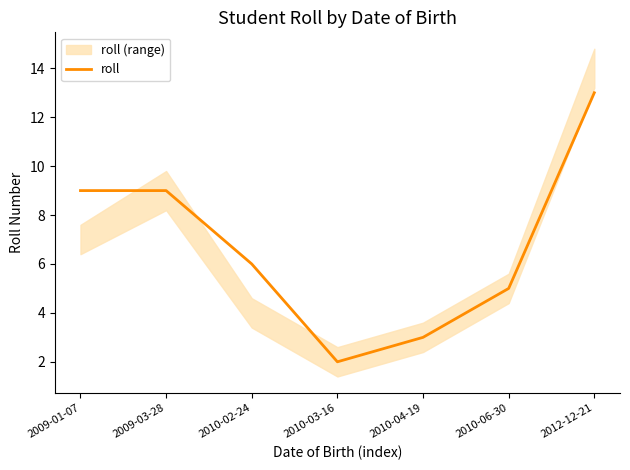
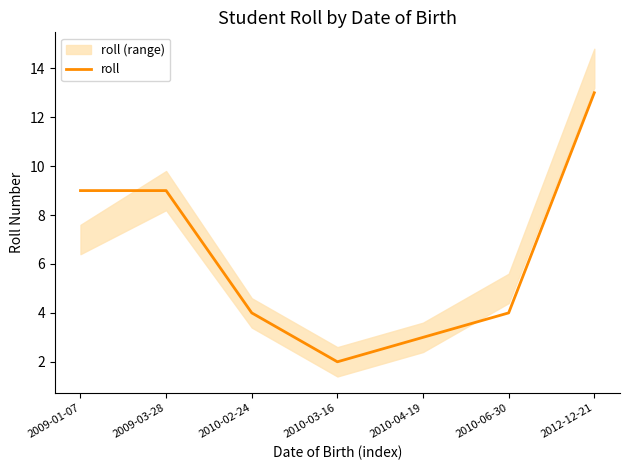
  {
    "roll": {
      "2009-01-07": 9,
      "2009-03-28": 9,
-     "2010-02-24": 6,
+     "2010-02-24": 4,
      "2010-03-16": 2,
      "2010-04-19": 3,
-     "2010-06-30": 5,
+     "2010-06-30": 4,
      "2012-12-21": 13
    }
  }
